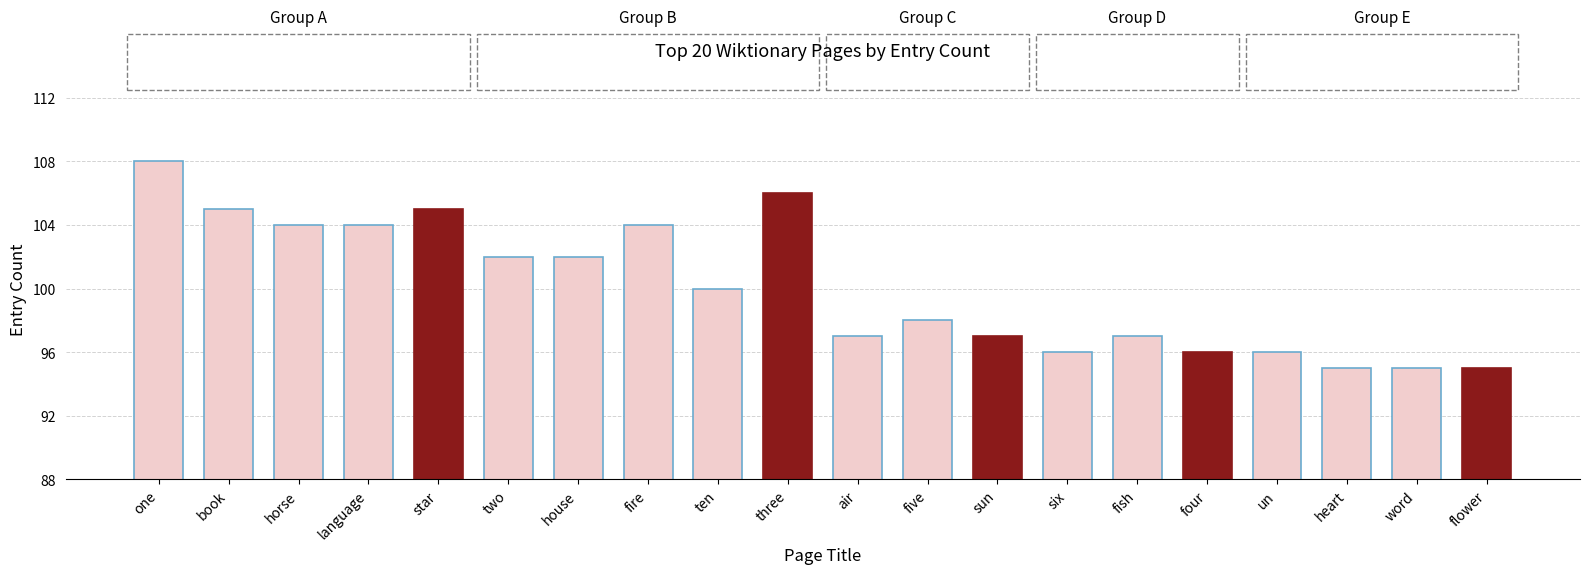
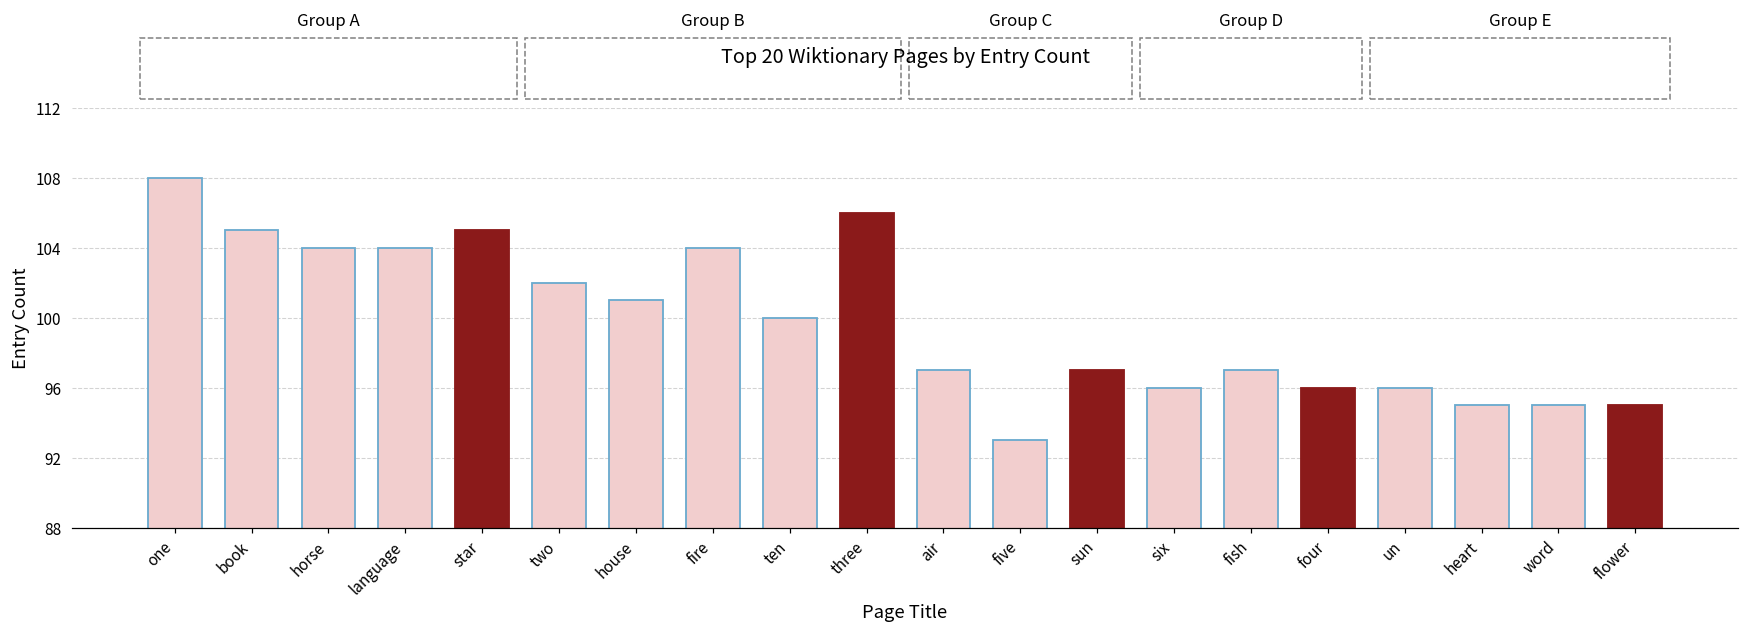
  {
    "one": 108,
    "book": 105,
    "horse": 104,
    "language": 104,
    "star": 105,
    "two": 102,
-   "house": 102,
+   "house": 101,
    "fire": 104,
    "ten": 100,
    "three": 106,
    "air": 97,
-   "five": 98,
+   "five": 93,
    "sun": 97,
    "six": 96,
    "fish": 97,
    "four": 96,
    "un": 96,
    "heart": 95,
    "word": 95,
    "flower": 95
  }
